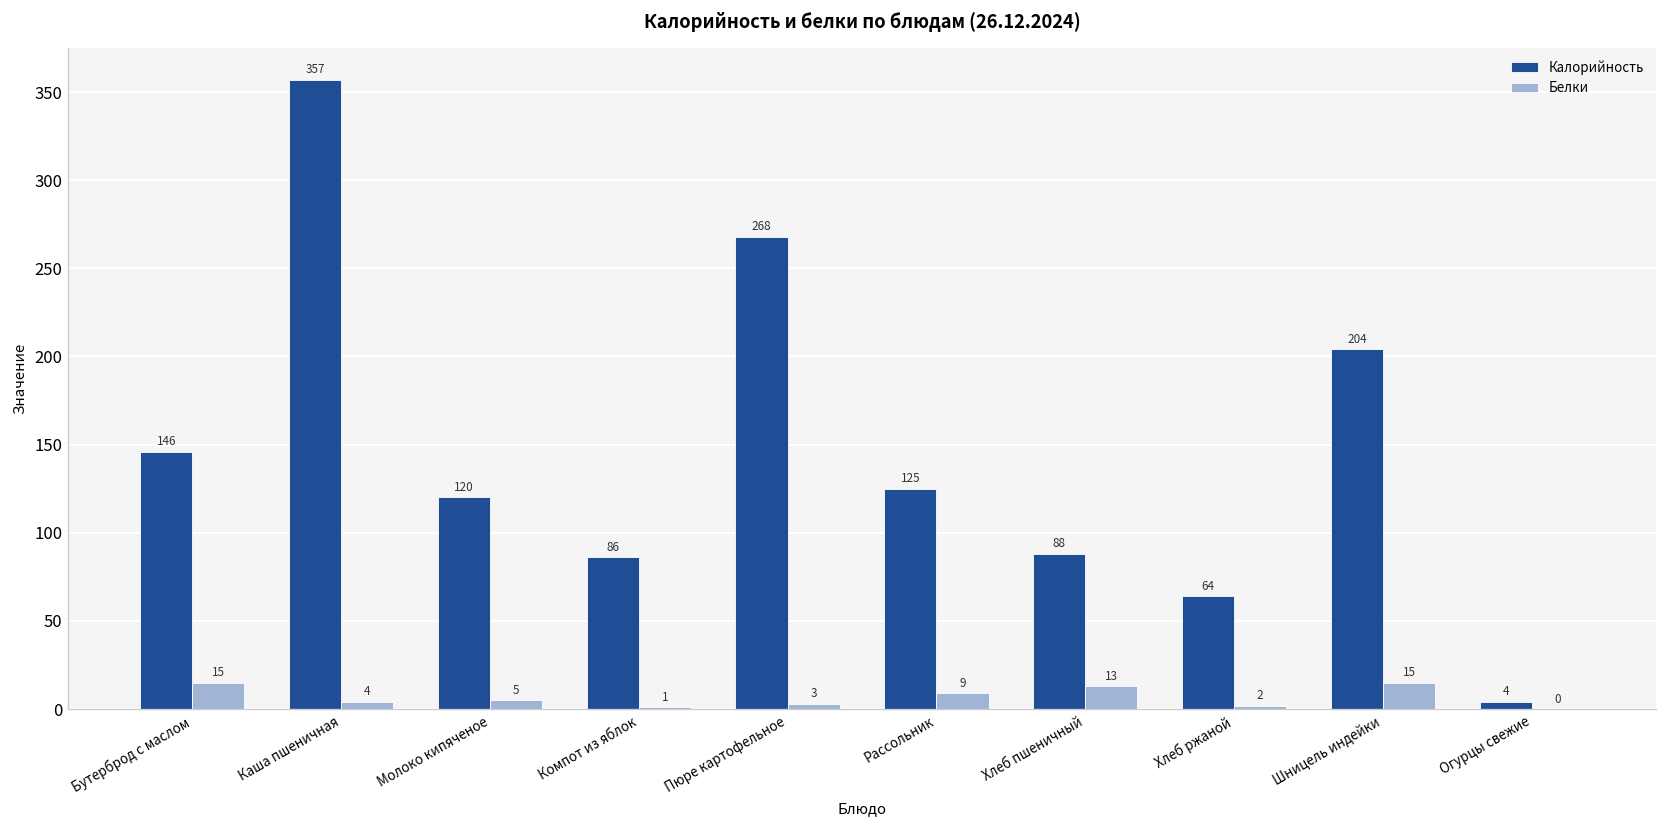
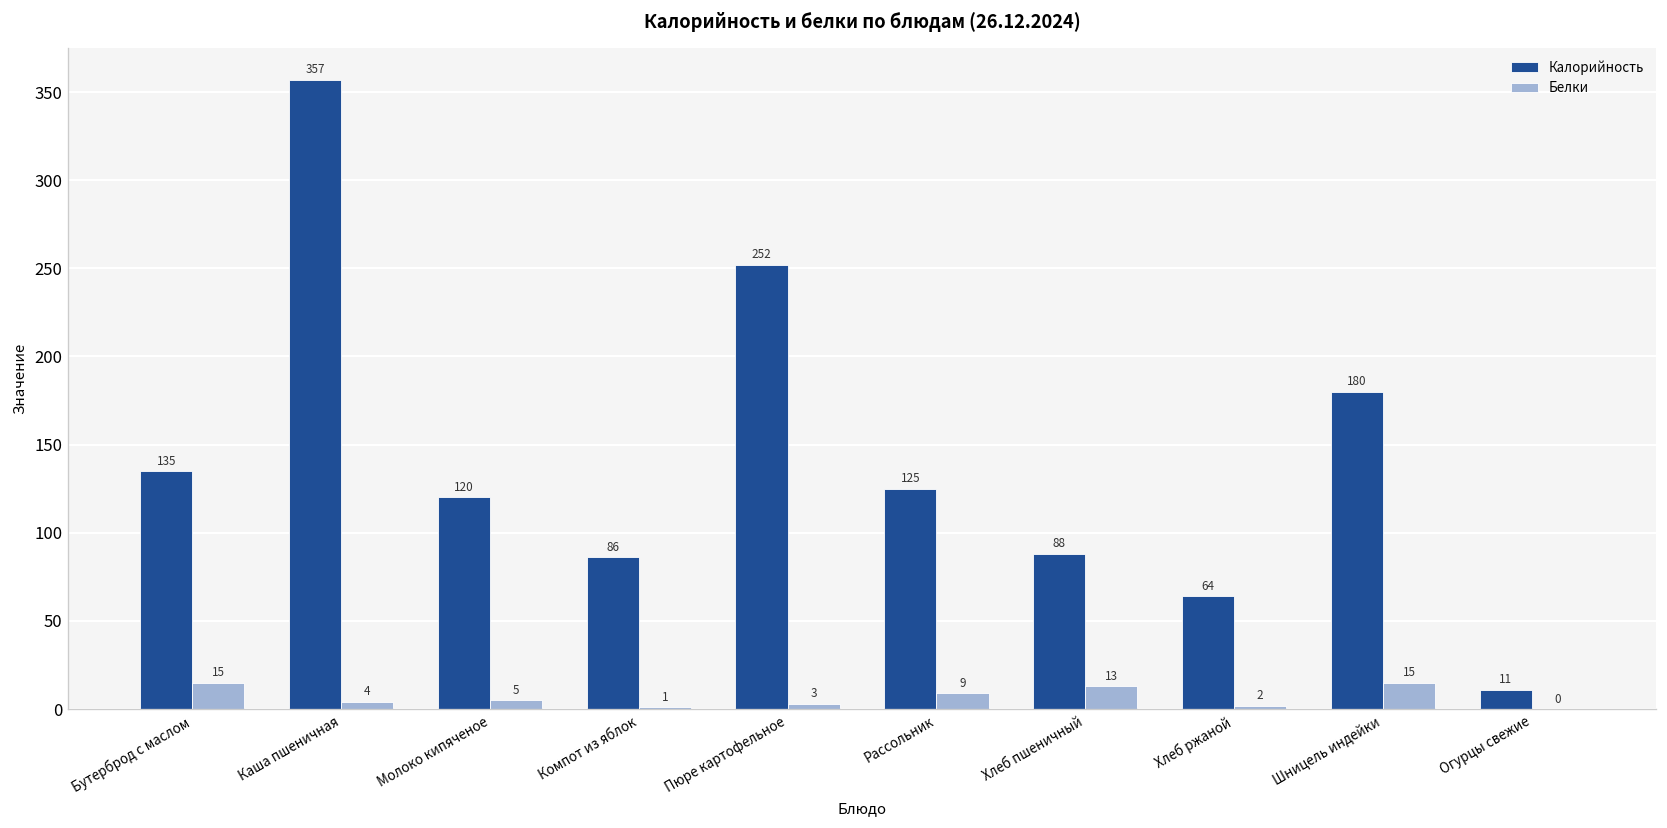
  {
    "Калорийность": {
-     "Бутерброд с маслом": 146,
+     "Бутерброд с маслом": 135,
      "Каша пшеничная": 357,
      "Молоко кипяченое": 120,
      "Компот из яблок": 86,
-     "Пюре картофельное": 268,
+     "Пюре картофельное": 252,
      "Рассольник": 125,
      "Хлеб пшеничный": 88,
      "Хлеб ржаной": 64,
-     "Шницель индейки": 204,
-     "Огурцы свежие": 4
+     "Шницель индейки": 180,
+     "Огурцы свежие": 11
    },
    "Белки": {
      "Бутерброд с маслом": 15,
      "Каша пшеничная": 4,
      "Молоко кипяченое": 5,
      "Компот из яблок": 1,
      "Пюре картофельное": 3,
      "Рассольник": 9,
      "Хлеб пшеничный": 13,
      "Хлеб ржаной": 2,
      "Шницель индейки": 15,
      "Огурцы свежие": 0
    }
  }
